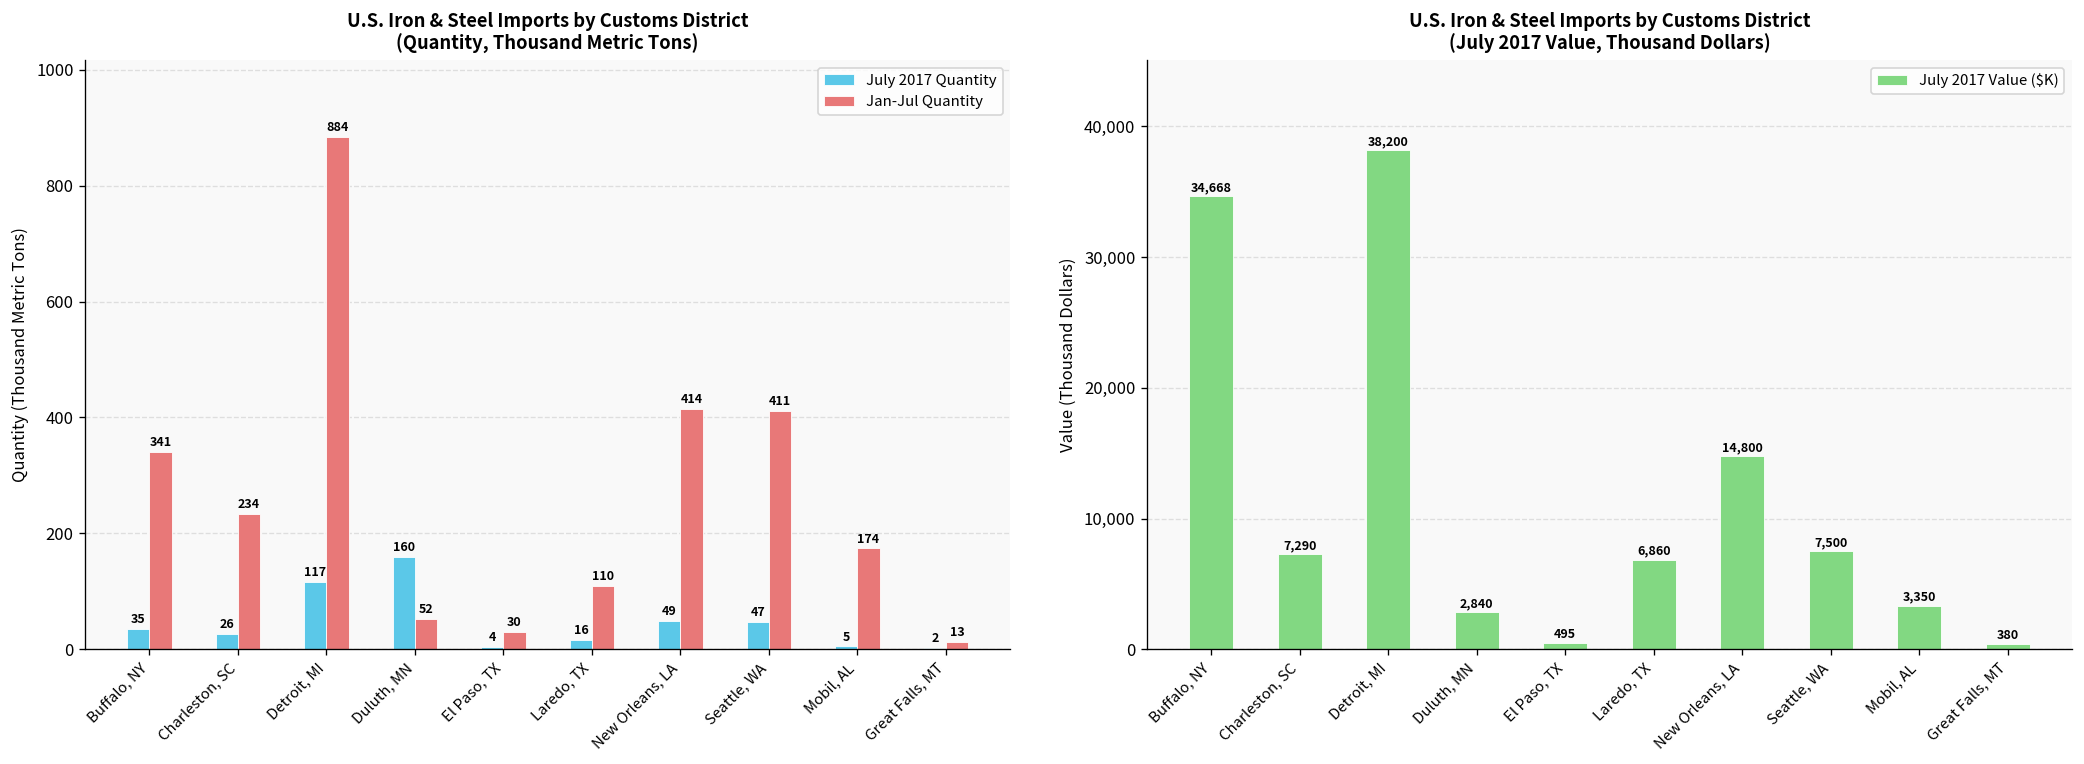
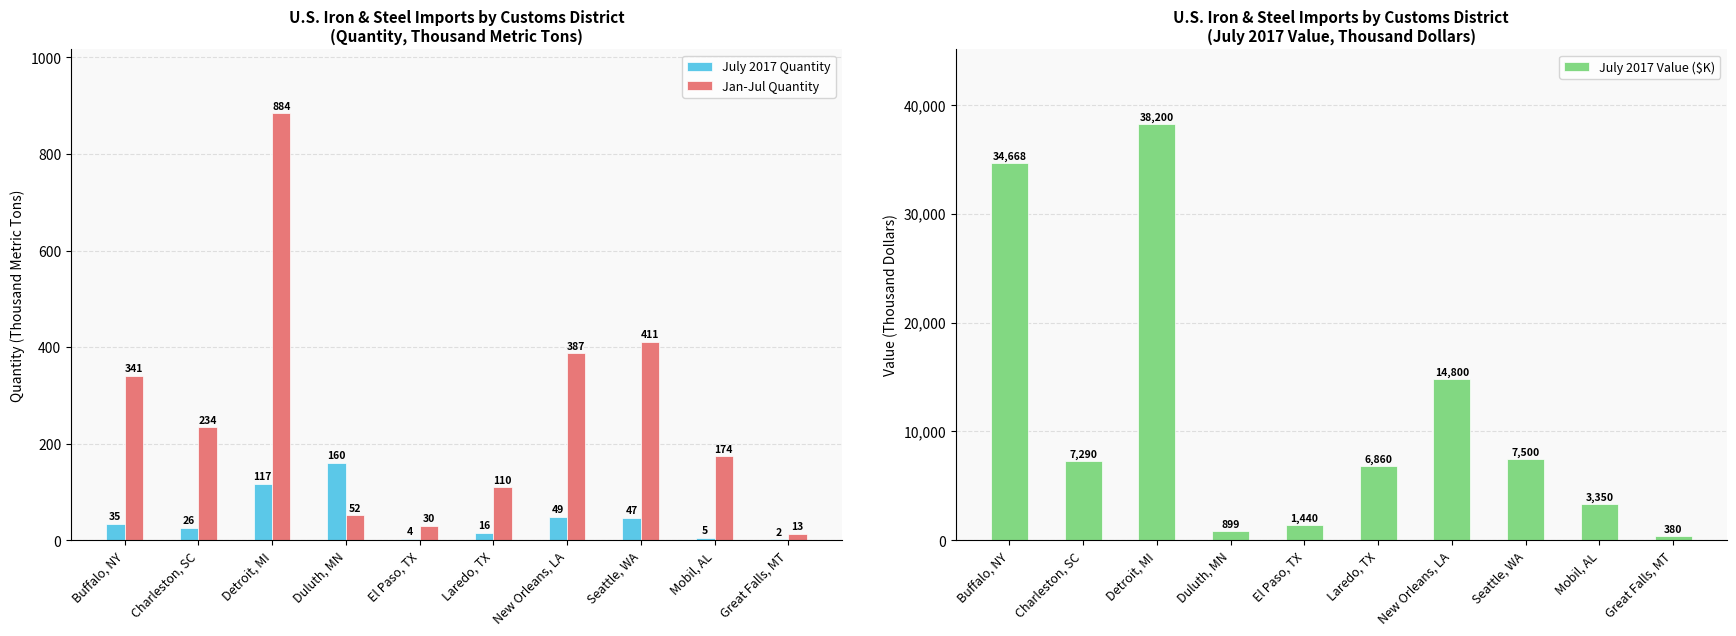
  {
    "U.S. Iron & Steel Imports by Customs District (Quantity, Thousand Metric Tons)": {
      "July 2017 Quantity": {
        "Buffalo, NY": "35",
        "Charleston, SC": "26",
        "Detroit, MI": "117",
        "Duluth, MN": "160",
        "El Paso, TX": "4",
        "Laredo, TX": "16",
        "New Orleans, LA": "49",
        "Seattle, WA": "47",
        "Mobil, AL": "5",
        "Great Falls, MT": "2"
      },
      "Jan-Jul Quantity": {
        "Buffalo, NY": "341",
        "Charleston, SC": "234",
        "Detroit, MI": "884",
        "Duluth, MN": "52",
        "El Paso, TX": "30",
        "Laredo, TX": "110",
-       "New Orleans, LA": "414",
+       "New Orleans, LA": "387",
        "Seattle, WA": "411",
        "Mobil, AL": "174",
        "Great Falls, MT": "13"
      }
    },
    "U.S. Iron & Steel Imports by Customs District (July 2017 Value, Thousand Dollars)": {
      "Buffalo, NY": "34,668",
      "Charleston, SC": "7,290",
      "Detroit, MI": "38,200",
-     "Duluth, MN": "2,840",
-     "El Paso, TX": "495",
+     "Duluth, MN": "899",
+     "El Paso, TX": "1,440",
      "Laredo, TX": "6,860",
      "New Orleans, LA": "14,800",
      "Seattle, WA": "7,500",
      "Mobil, AL": "3,350",
      "Great Falls, MT": "380"
    }
  }
